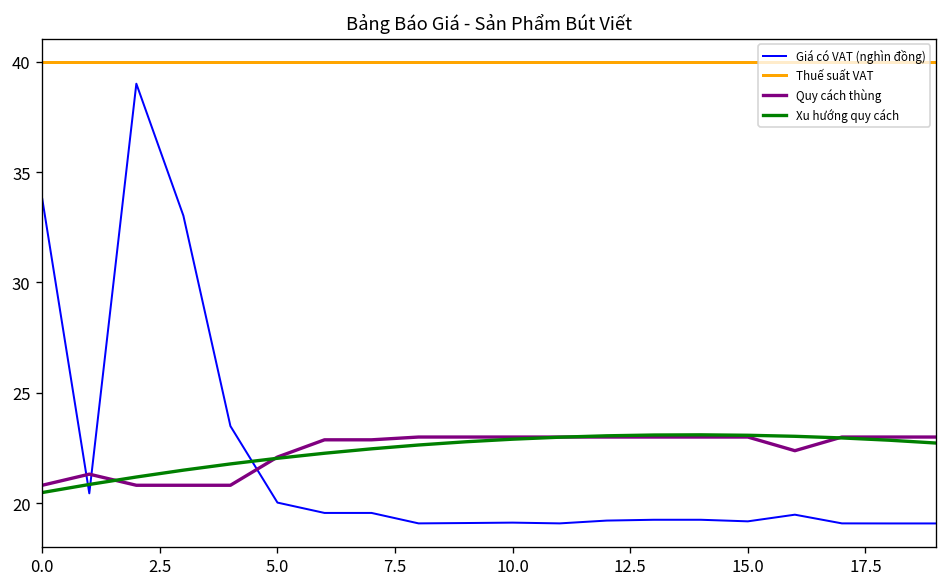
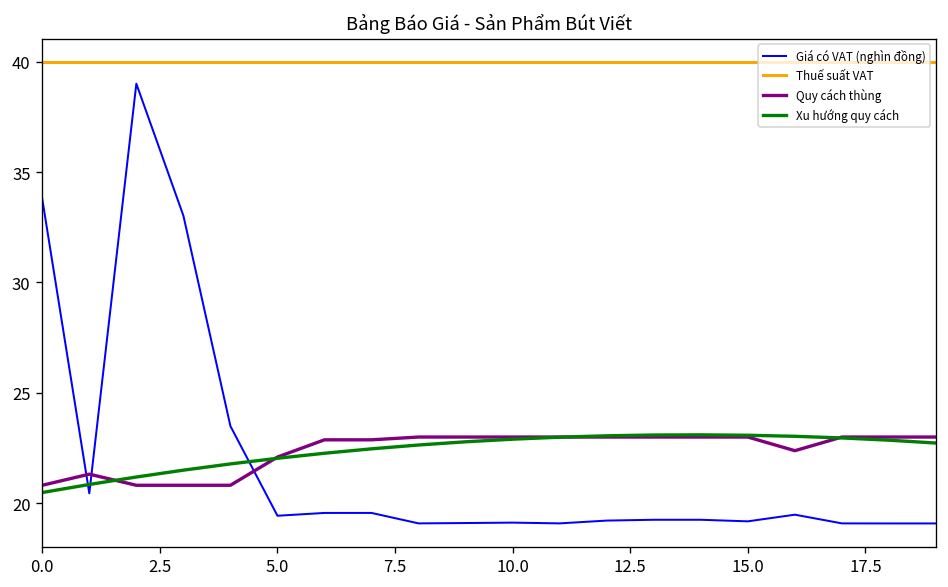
  {
    "Giá có VAT (nghìn đồng)": {
      "0.0": 33.8,
-     "5.0": 20.0,
+     "5.0": 19.4,
      "10.0": 19.1,
      "15.0": 19.2
    },
    "Thuế suất VAT": {
      "0.0": 40.0,
      "5.0": 40.0,
      "10.0": 40.0,
      "15.0": 40.0
    },
    "Quy cách thùng": {
      "0.0": 20.8
    },
    "Xu hướng quy cách": {
      "0.0": 20.5
    }
  }
